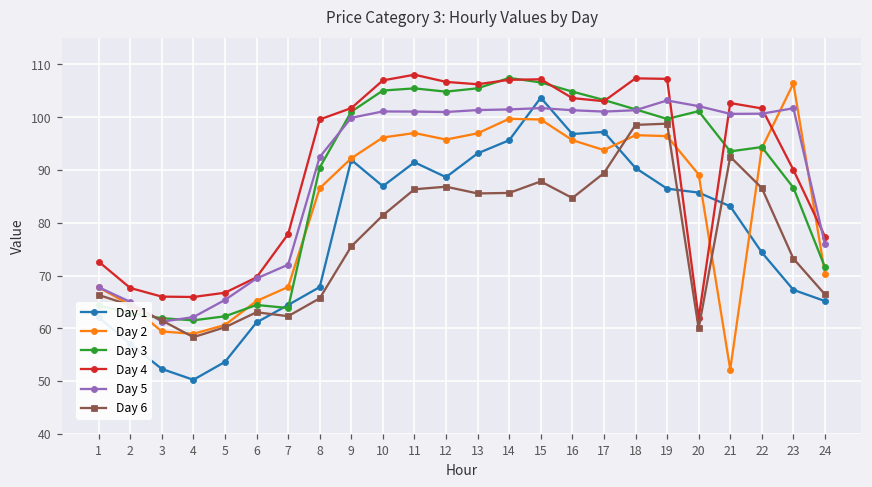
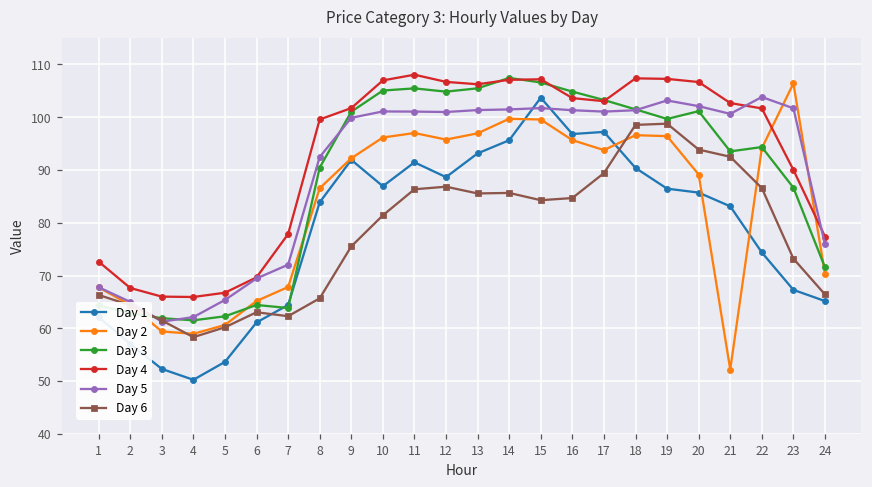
  {
    "Day 1": {
      "3": 52,
      "4": 50,
      "5": 54,
      "6": 61,
      "7": 64,
-     "8": 68,
+     "8": 84,
      "10": 87,
      "11": 91,
      "12": 89,
      "13": 93,
      "14": 96,
      "15": 104,
      "16": 97,
      "17": 97,
      "18": 90,
      "19": 86,
      "20": 86,
      "21": 83,
      "22": 74,
      "23": 67,
      "24": 65
    },
    "Day 2": {
      "3": 59,
      "4": 59,
      "6": 65,
      "7": 68,
      "8": 87,
      "10": 96,
      "11": 97,
      "12": 96,
      "13": 97,
      "14": 100,
      "15": 100,
      "16": 96,
      "17": 94,
      "18": 97,
      "19": 96,
      "20": 89,
      "21": 52,
      "23": 106,
      "24": 70
    },
    "Day 3": {
      "1": 64,
      "2": 63,
      "4": 62,
      "5": 62,
      "6": 64,
      "7": 64,
      "8": 90,
      "9": 101,
      "10": 105,
      "11": 105,
      "12": 105,
      "13": 105,
      "15": 107,
      "16": 105,
      "19": 100,
      "20": 101,
      "21": 94,
      "23": 87,
      "24": 72
    },
    "Day 4": {
      "1": 73,
      "2": 68,
      "3": 66,
      "4": 66,
      "5": 67,
      "7": 78,
      "8": 100,
      "9": 102,
      "10": 107,
      "11": 108,
      "12": 107,
      "13": 106,
      "15": 107,
      "16": 104,
      "18": 107,
      "19": 107,
-     "20": 62,
+     "20": 107,
      "21": 103,
      "22": 102,
      "23": 90,
      "24": 77
    },
    "Day 5": {
      "2": 65,
      "4": 62,
      "5": 65,
      "7": 72,
      "8": 92,
      "9": 100,
      "10": 101,
      "11": 101,
      "12": 101,
      "13": 101,
      "14": 101,
      "15": 102,
      "16": 101,
      "17": 101,
      "19": 103,
      "20": 102,
      "21": 101,
-     "22": 101,
+     "22": 104,
      "23": 102,
      "24": 76
    },
    "Day 6": {
      "1": 66,
      "4": 58,
      "6": 63,
      "7": 62,
      "8": 66,
      "9": 76,
      "10": 81,
      "11": 86,
      "12": 87,
      "13": 86,
      "14": 86,
-     "15": 88,
+     "15": 84,
      "16": 85,
      "17": 89,
      "18": 99,
      "19": 99,
-     "20": 60,
+     "20": 94,
      "21": 93,
      "22": 87,
      "23": 73,
      "24": 66
    }
  }
